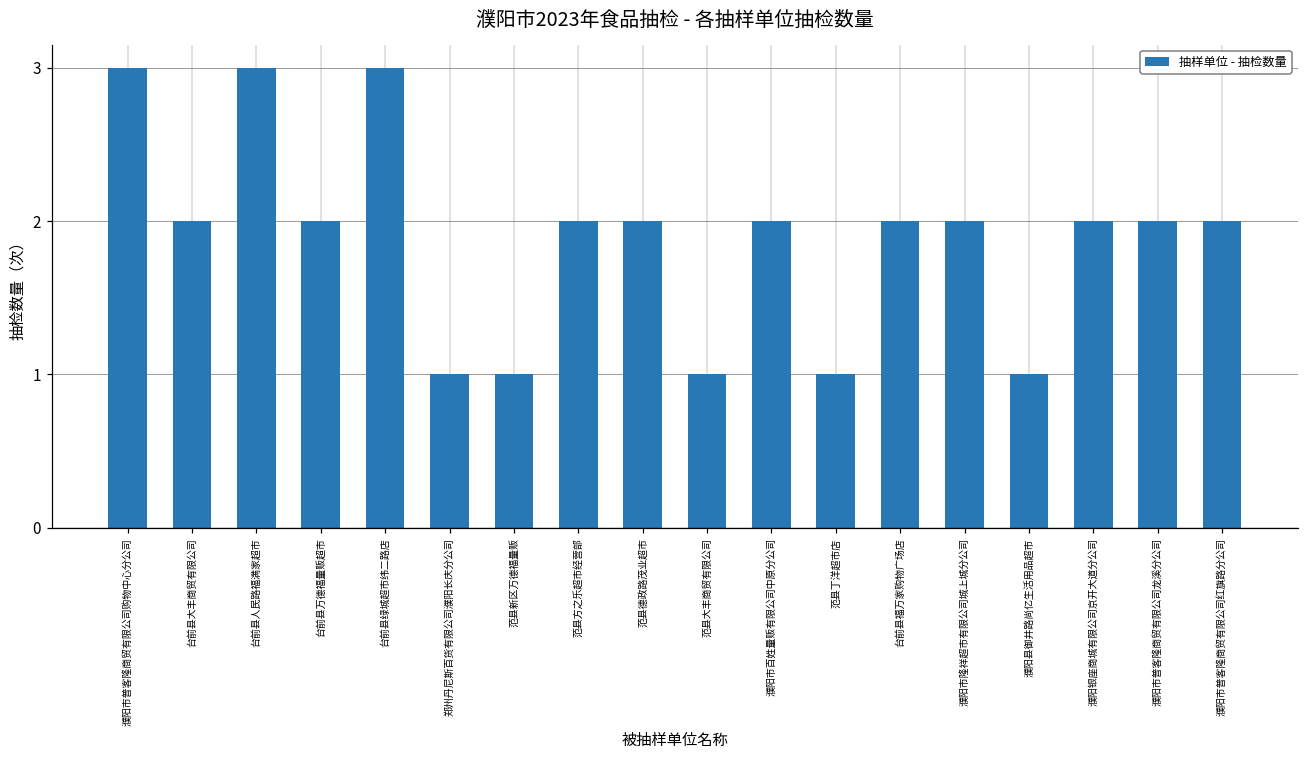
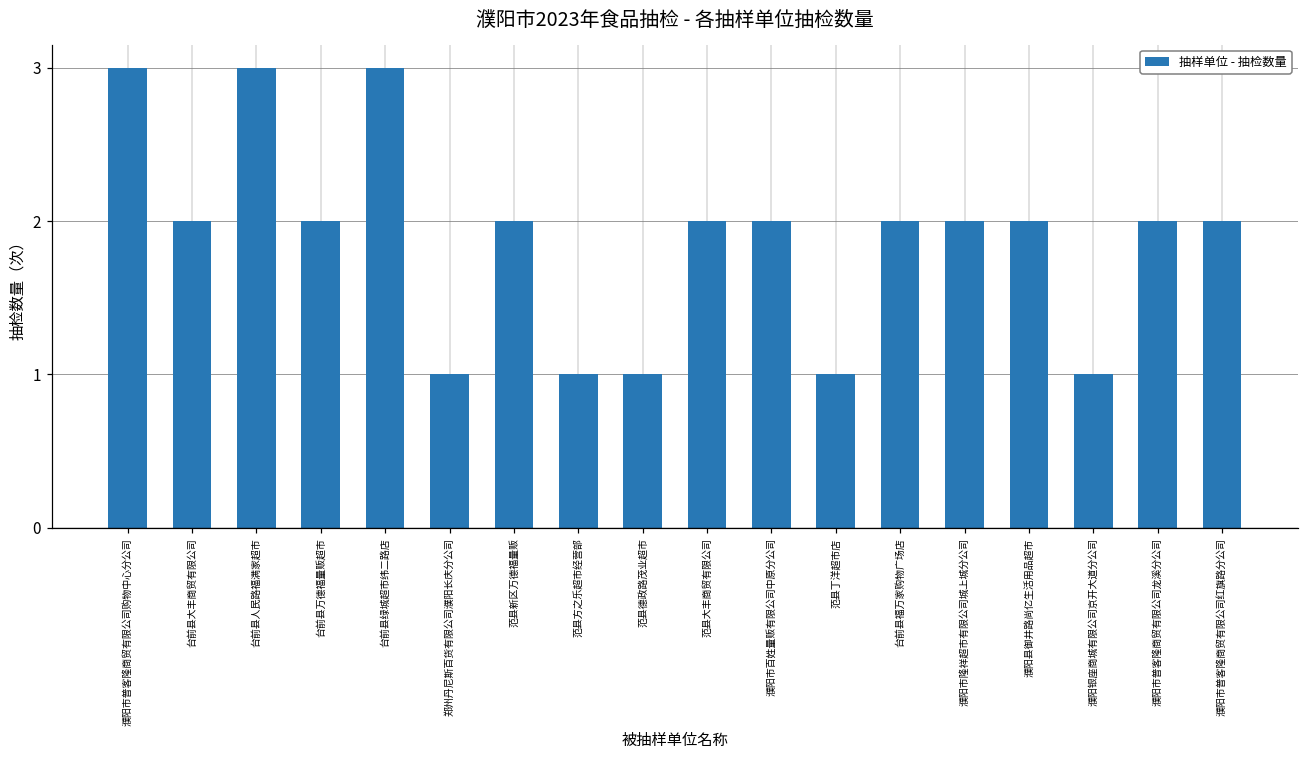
  {
    "濮阳市普客隆商贸有限公司购物中心分公司": 3,
    "台前县大丰商贸有限公司": 2,
    "台前县人民路福满家超市": 3,
    "台前县万德福量贩超市": 2,
    "台前县绿城超市纬二路店": 3,
    "郑州丹尼斯百货有限公司濮阳长庆分公司": 1,
-   "范县新区万德福量贩": 1,
-   "范县方之乐超市经营部": 2,
-   "范县德政路茂业超市": 2,
-   "范县大丰商贸有限公司": 1,
+   "范县新区万德福量贩": 2,
+   "范县方之乐超市经营部": 1,
+   "范县德政路茂业超市": 1,
+   "范县大丰商贸有限公司": 2,
    "濮阳市百姓量贩有限公司中原分公司": 2,
    "范县丁洋超市店": 1,
    "台前县福万家购物广场店": 2,
    "濮阳市隆祥超市有限公司城上城分公司": 2,
-   "濮阳县御井路尚亿生活用品超市": 1,
-   "濮阳银座商城有限公司京开大道分公司": 2,
+   "濮阳县御井路尚亿生活用品超市": 2,
+   "濮阳银座商城有限公司京开大道分公司": 1,
    "濮阳市普客隆商贸有限公司龙溪分公司": 2,
    "濮阳市普客隆商贸有限公司红旗路分公司": 2
  }
